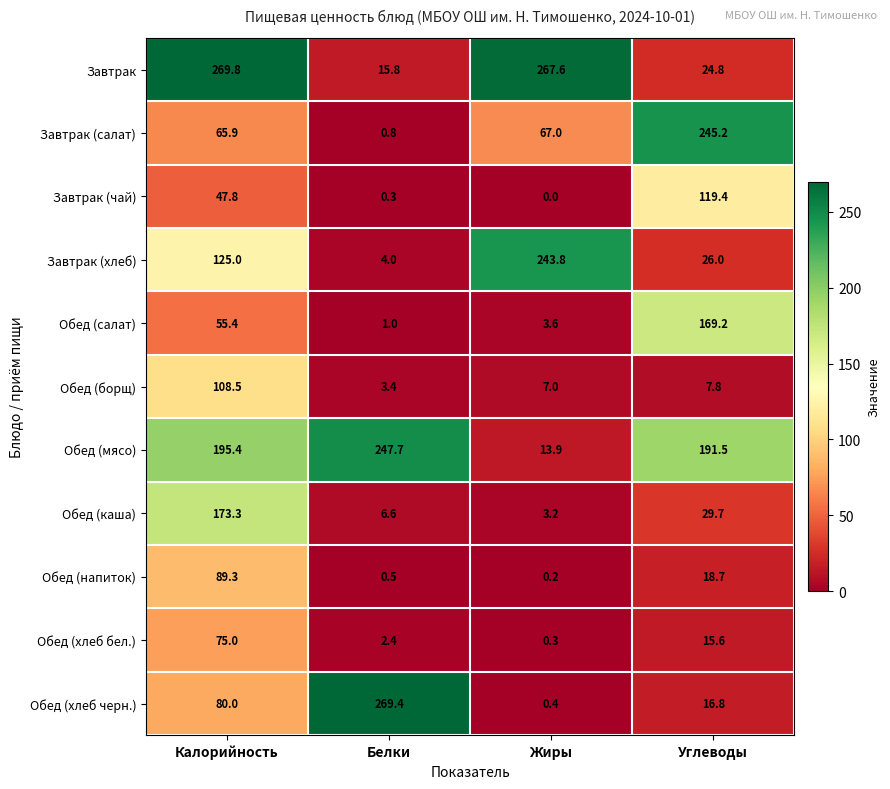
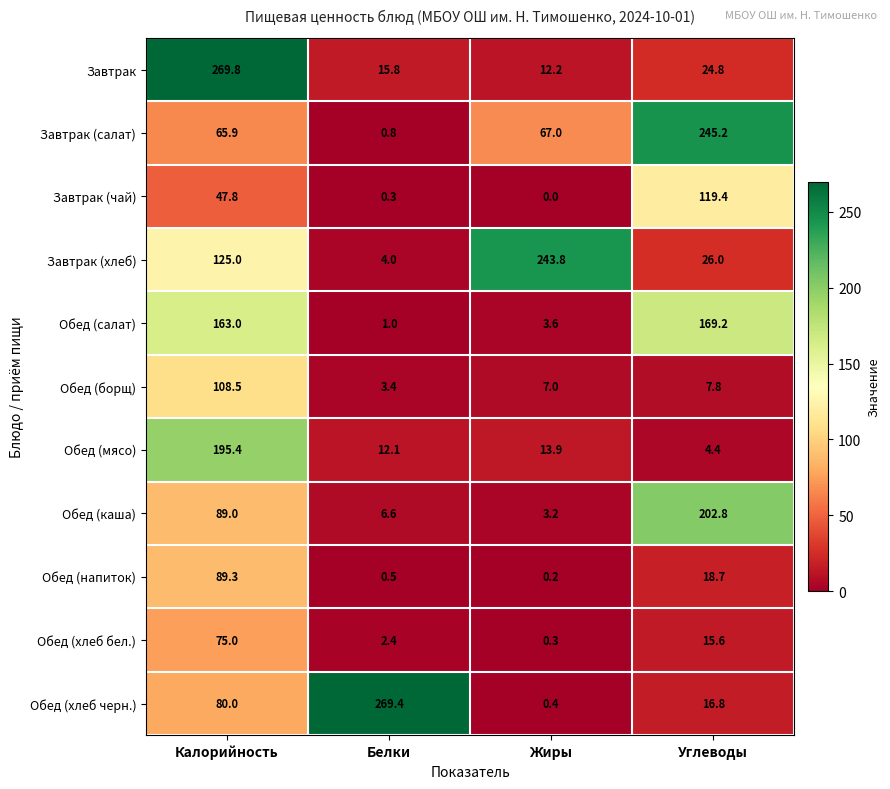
  {
    "Завтрак": {
      "Калорийность": 269.8,
      "Белки": 15.8,
-     "Жиры": 267.6,
+     "Жиры": 12.2,
      "Углеводы": 24.8
    },
    "Завтрак (салат)": {
      "Калорийность": 65.9,
      "Белки": 0.8,
      "Жиры": 67.0,
      "Углеводы": 245.2
    },
    "Завтрак (чай)": {
      "Калорийность": 47.8,
      "Белки": 0.3,
      "Жиры": 0.0,
      "Углеводы": 119.4
    },
    "Завтрак (хлеб)": {
      "Калорийность": 125.0,
      "Белки": 4.0,
      "Жиры": 243.8,
      "Углеводы": 26.0
    },
    "Обед (салат)": {
-     "Калорийность": 55.4,
+     "Калорийность": 163.0,
      "Белки": 1.0,
      "Жиры": 3.6,
      "Углеводы": 169.2
    },
    "Обед (борщ)": {
      "Калорийность": 108.5,
      "Белки": 3.4,
      "Жиры": 7.0,
      "Углеводы": 7.8
    },
    "Обед (мясо)": {
      "Калорийность": 195.4,
-     "Белки": 247.7,
+     "Белки": 12.1,
      "Жиры": 13.9,
-     "Углеводы": 191.5
+     "Углеводы": 4.4
    },
    "Обед (каша)": {
-     "Калорийность": 173.3,
+     "Калорийность": 89.0,
      "Белки": 6.6,
      "Жиры": 3.2,
-     "Углеводы": 29.7
+     "Углеводы": 202.8
    },
    "Обед (напиток)": {
      "Калорийность": 89.3,
      "Белки": 0.5,
      "Жиры": 0.2,
      "Углеводы": 18.7
    },
    "Обед (хлеб бел.)": {
      "Калорийность": 75.0,
      "Белки": 2.4,
      "Жиры": 0.3,
      "Углеводы": 15.6
    },
    "Обед (хлеб черн.)": {
      "Калорийность": 80.0,
      "Белки": 269.4,
      "Жиры": 0.4,
      "Углеводы": 16.8
    }
  }
